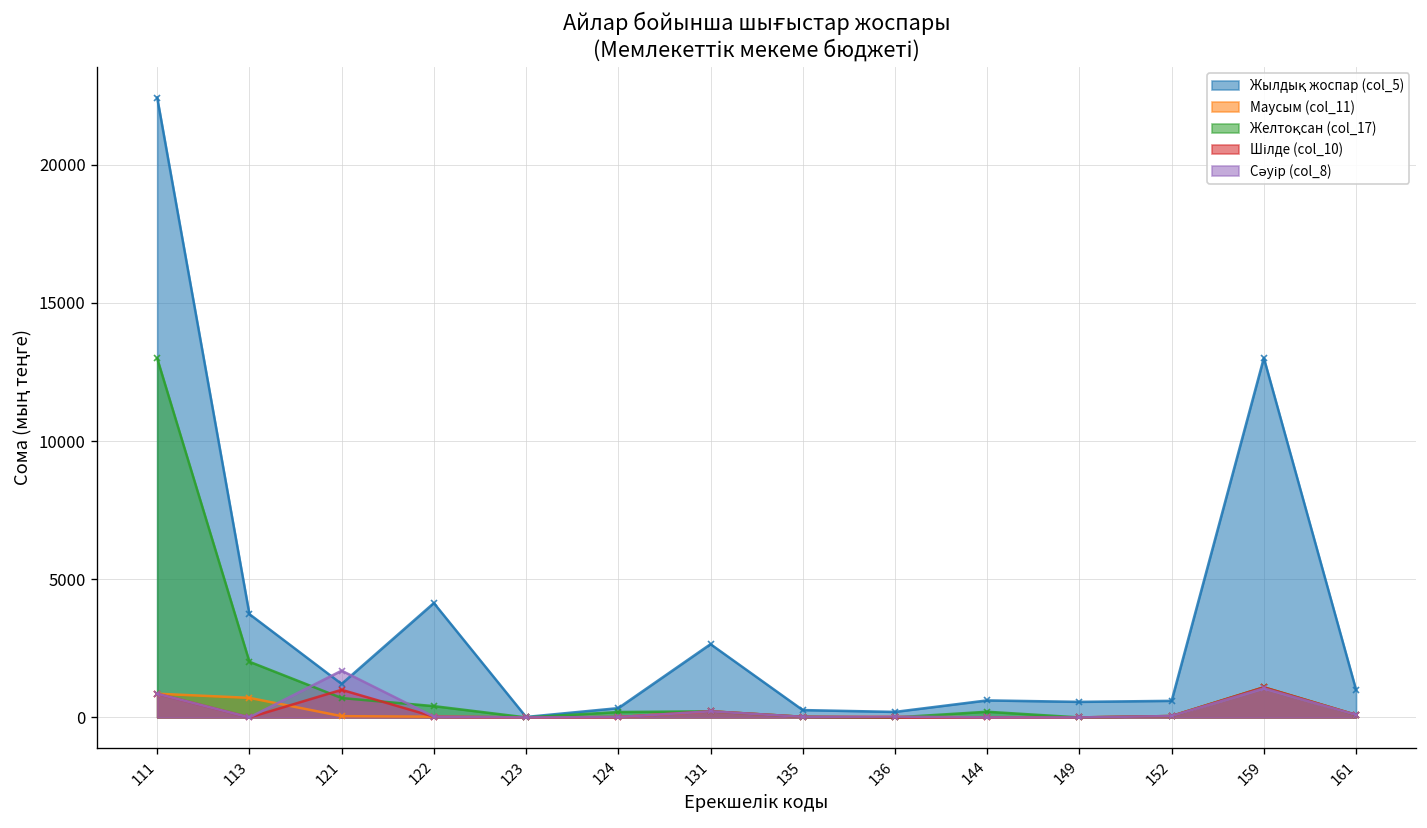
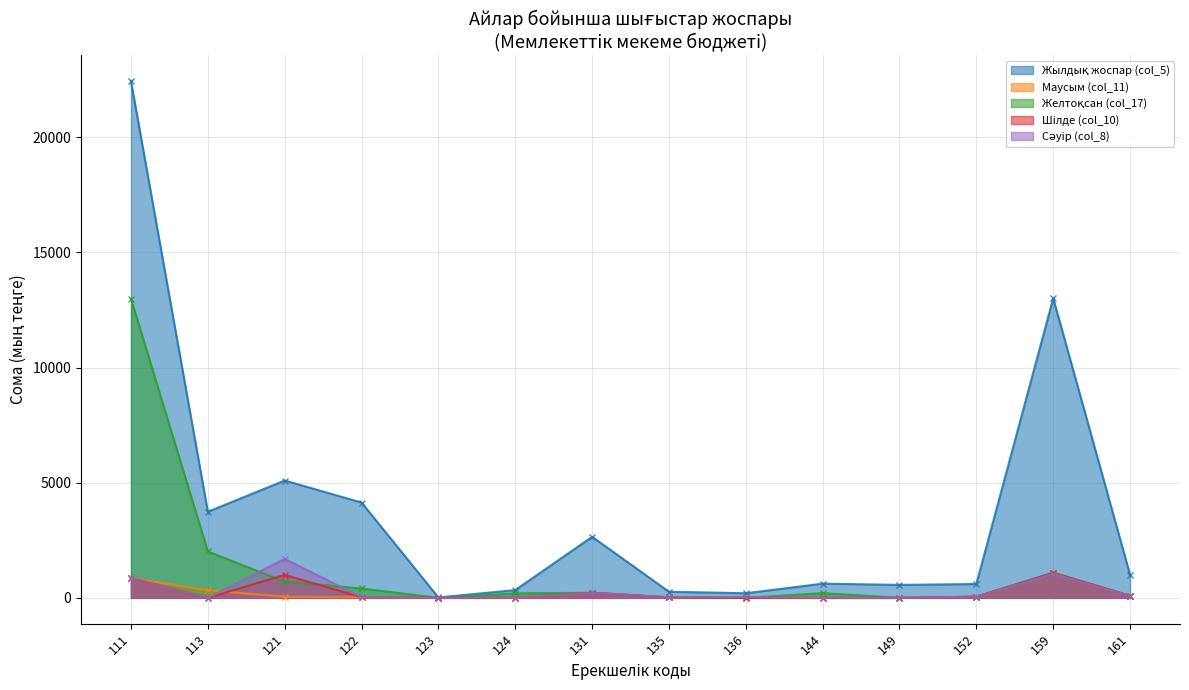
  {
    "Жылдық жоспар (col_5)": {
      "111": 22400,
      "113": 3700,
-     "121": 1200,
+     "121": 5100,
      "122": 4100,
      "124": 300,
      "131": 2700,
      "135": 300,
      "136": 200,
      "144": 600,
      "149": 600,
      "152": 600,
      "159": 13000,
      "161": 1000
    },
    "Маусым (col_11)": {
-     "113": 700,
+     "113": 300,
      "121": 0
    },
    "Желтоқсан (col_17)": {
      "111": 13000,
      "113": 2000,
      "121": 700,
      "122": 400,
      "124": 200,
      "144": 200
    },
    "Шілде (col_10)": {
      "121": 1000
    },
    "Сәуір (col_8)": {
      "121": 1700
    }
  }
